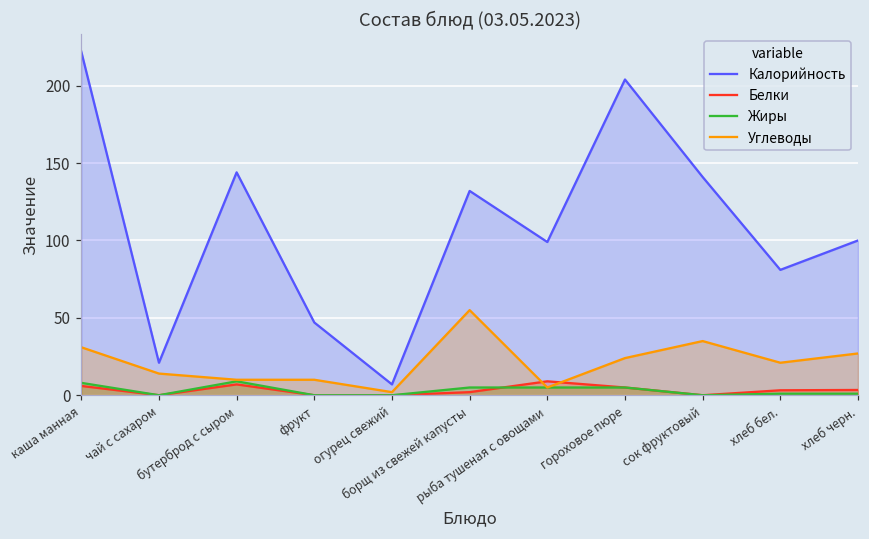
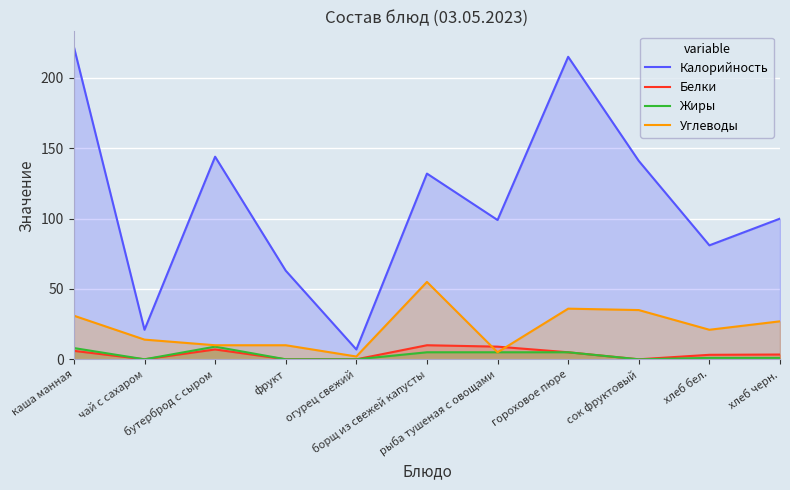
  {
    "Калорийность": {
      "каша манная": 222,
      "чай с сахаром": 21,
      "бутерброд с сыром": 144,
-     "фрукт": 47,
+     "фрукт": 63,
      "огурец свежий": 7,
      "борщ из свежей капусты": 132,
      "рыба тушеная с овощами": 99,
-     "гороховое пюре": 204,
+     "гороховое пюре": 215,
      "сок фруктовый": 141,
      "хлеб бел.": 81,
      "хлеб черн.": 100
    },
    "Белки": {
      "каша манная": 6,
      "бутерброд с сыром": 7,
-     "борщ из свежей капусты": 2,
+     "борщ из свежей капусты": 10,
      "рыба тушеная с овощами": 9,
      "хлеб бел.": 3,
      "хлеб черн.": 3
    },
    "Жиры": {
      "каша манная": 8,
      "борщ из свежей капусты": 5,
      "хлеб бел.": 1,
      "хлеб черн.": 1
    },
    "Углеводы": {
      "каша манная": 31,
      "чай с сахаром": 14,
      "фрукт": 10,
      "огурец свежий": 2,
      "борщ из свежей капусты": 55,
-     "гороховое пюре": 24,
+     "гороховое пюре": 36,
      "сок фруктовый": 35,
      "хлеб бел.": 21,
      "хлеб черн.": 27
    }
  }
